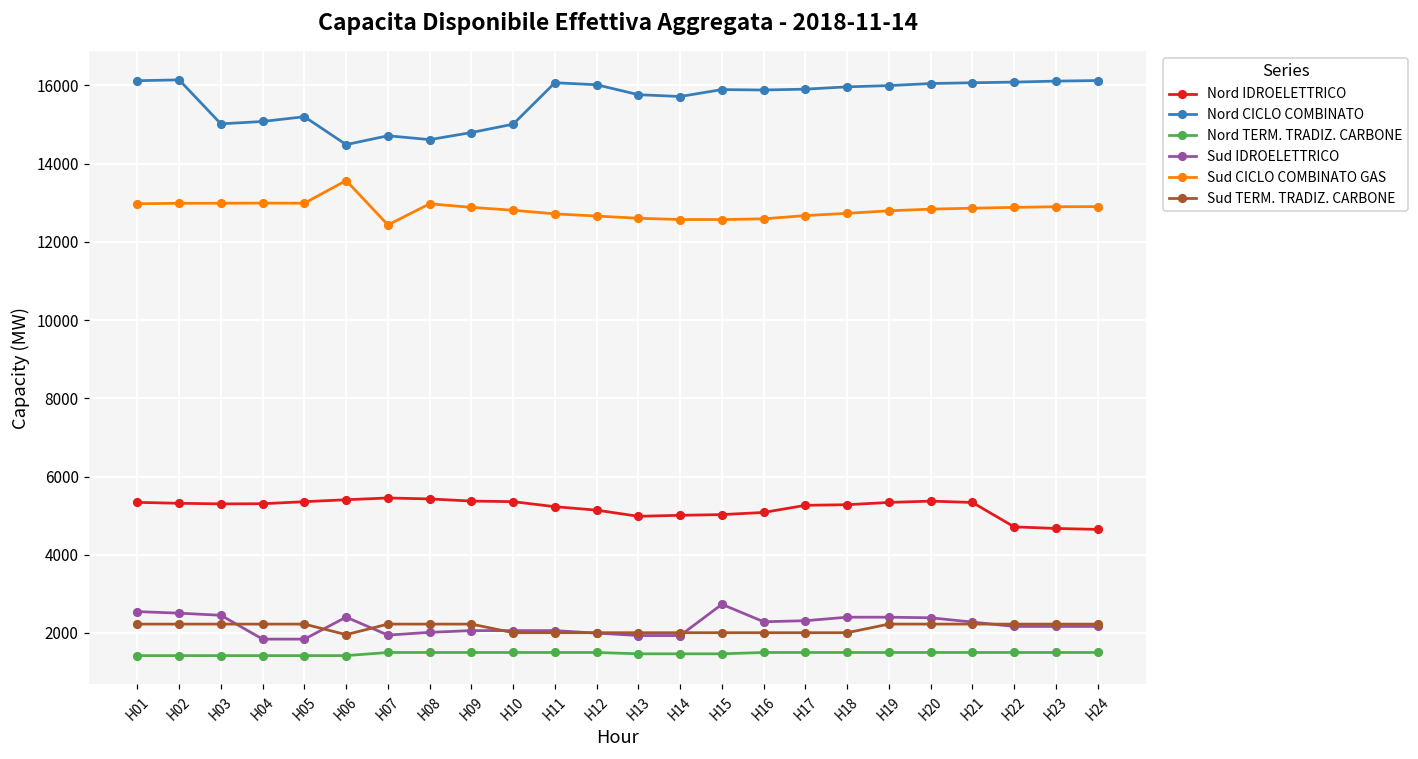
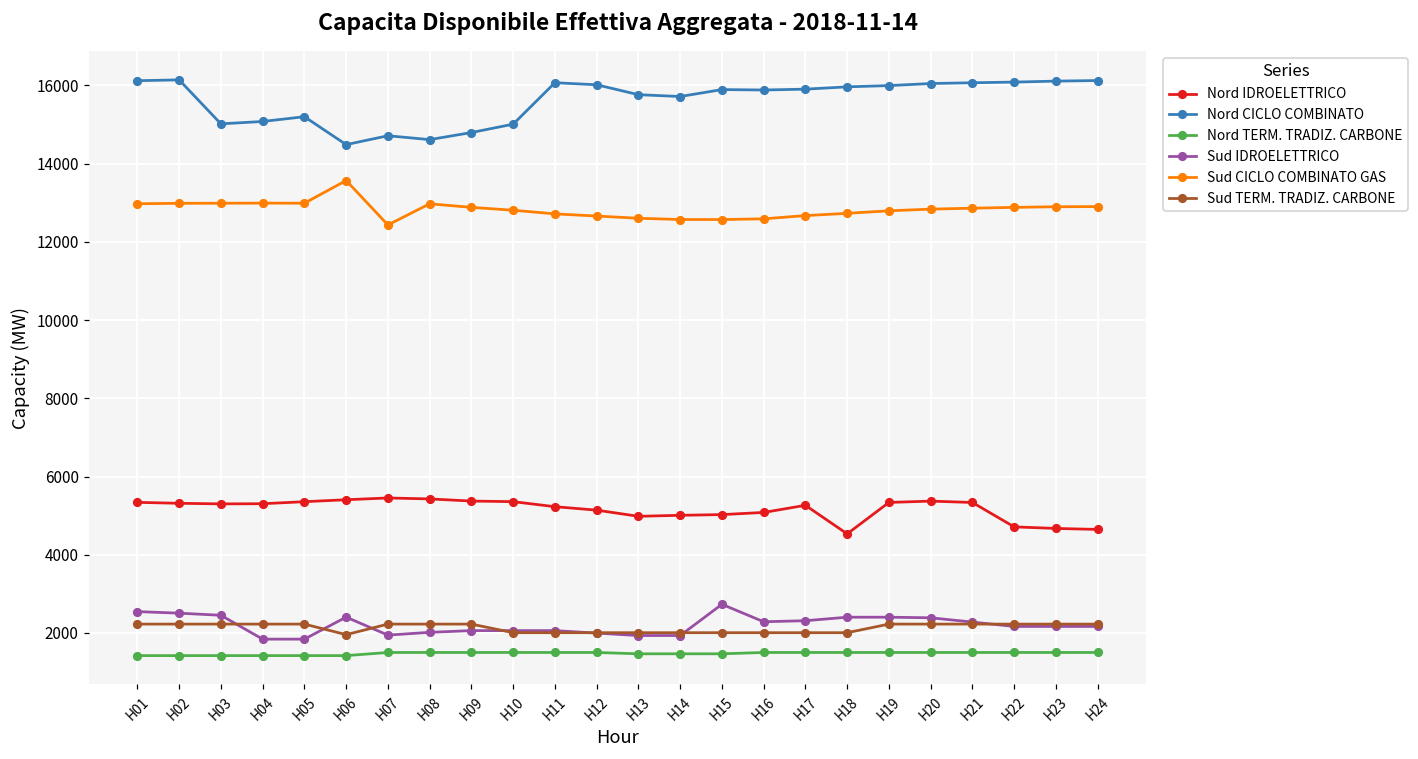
  {
    "Nord IDROELETTRICO": {
      "H01": 5300,
      "H02": 5300,
      "H03": 5300,
      "H04": 5300,
      "H05": 5400,
      "H06": 5400,
      "H07": 5500,
      "H08": 5400,
      "H09": 5400,
      "H10": 5400,
      "H11": 5200,
      "H12": 5100,
      "H13": 5000,
      "H14": 5000,
      "H15": 5000,
      "H16": 5100,
      "H17": 5300,
-     "H18": 5300,
+     "H18": 4500,
      "H19": 5300,
      "H20": 5400,
      "H21": 5300,
      "H22": 4700,
      "H23": 4700,
      "H24": 4600
    },
    "Nord CICLO COMBINATO": {
      "H01": 16100,
      "H02": 16100,
      "H03": 15000,
      "H04": 15100,
      "H05": 15200,
      "H06": 14500,
      "H07": 14700,
      "H08": 14600,
      "H09": 14800,
      "H10": 15000,
      "H11": 16100,
      "H12": 16000,
      "H13": 15800,
      "H14": 15700,
      "H15": 15900,
      "H16": 15900,
      "H17": 15900,
      "H18": 16000,
      "H19": 16000,
      "H20": 16100,
      "H21": 16100,
      "H22": 16100,
      "H23": 16100,
      "H24": 16100
    },
    "Nord TERM. TRADIZ. CARBONE": {
      "H01": 1400,
      "H02": 1400,
      "H03": 1400,
      "H04": 1400,
      "H05": 1400,
      "H06": 1400,
      "H07": 1500,
      "H08": 1500,
      "H09": 1500,
      "H10": 1500,
      "H11": 1500,
      "H12": 1500,
      "H13": 1500,
      "H14": 1500,
      "H15": 1500,
      "H16": 1500,
      "H17": 1500,
      "H18": 1500,
      "H19": 1500,
      "H20": 1500,
      "H21": 1500,
      "H22": 1500,
      "H23": 1500,
      "H24": 1500
    },
    "Sud IDROELETTRICO": {
      "H01": 2500,
      "H02": 2500,
      "H03": 2500,
      "H04": 1800,
      "H05": 1800,
      "H06": 2400,
      "H07": 1900,
      "H08": 2000,
      "H09": 2100,
      "H13": 1900,
      "H14": 1900,
      "H15": 2700,
      "H16": 2300,
      "H17": 2300,
      "H18": 2400,
      "H19": 2400,
      "H20": 2400
    },
    "Sud CICLO COMBINATO GAS": {
      "H01": 13000,
      "H02": 13000,
      "H03": 13000,
      "H04": 13000,
      "H05": 13000,
      "H06": 13600,
      "H07": 12400,
      "H08": 13000,
      "H09": 12900,
      "H10": 12800,
      "H11": 12700,
      "H12": 12700,
      "H13": 12600,
      "H14": 12600,
      "H15": 12600,
      "H16": 12600,
      "H17": 12700,
      "H18": 12700,
      "H19": 12800,
      "H20": 12800,
      "H21": 12900,
      "H22": 12900,
      "H23": 12900,
      "H24": 12900
    },
    "Sud TERM. TRADIZ. CARBONE": {
      "H01": 2200,
      "H02": 2200,
      "H03": 2200,
      "H04": 2200,
      "H05": 2200,
      "H06": 2000,
      "H07": 2200,
      "H08": 2200,
      "H09": 2200,
      "H13": 2000,
      "H14": 2000,
      "H15": 2000,
      "H16": 2000,
      "H17": 2000,
      "H18": 2000,
      "H19": 2200,
      "H20": 2200
    }
  }
